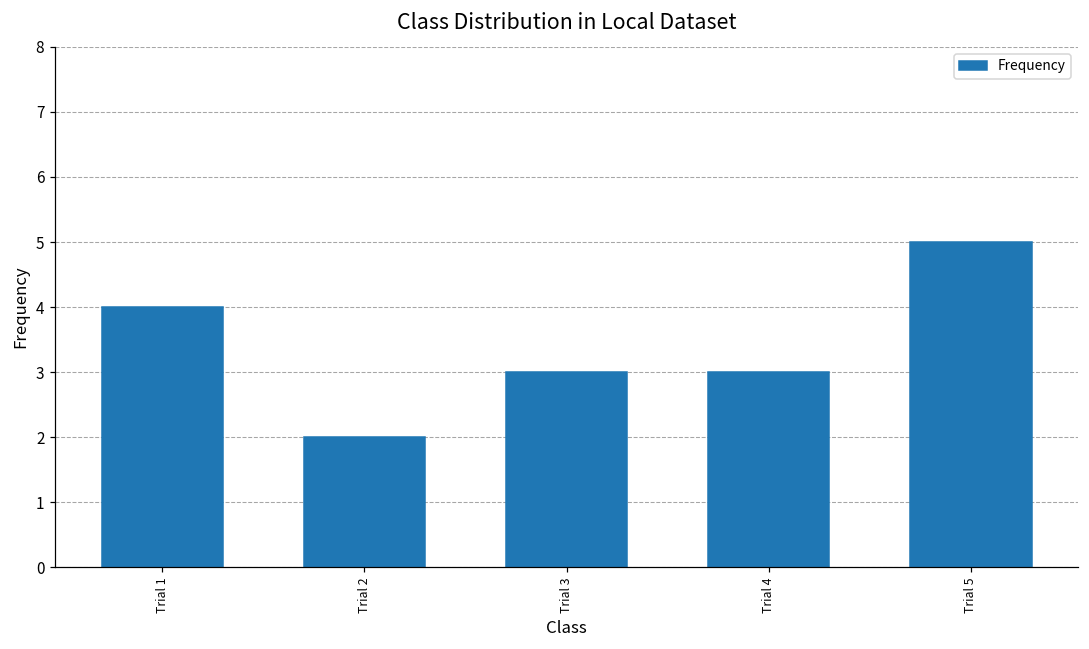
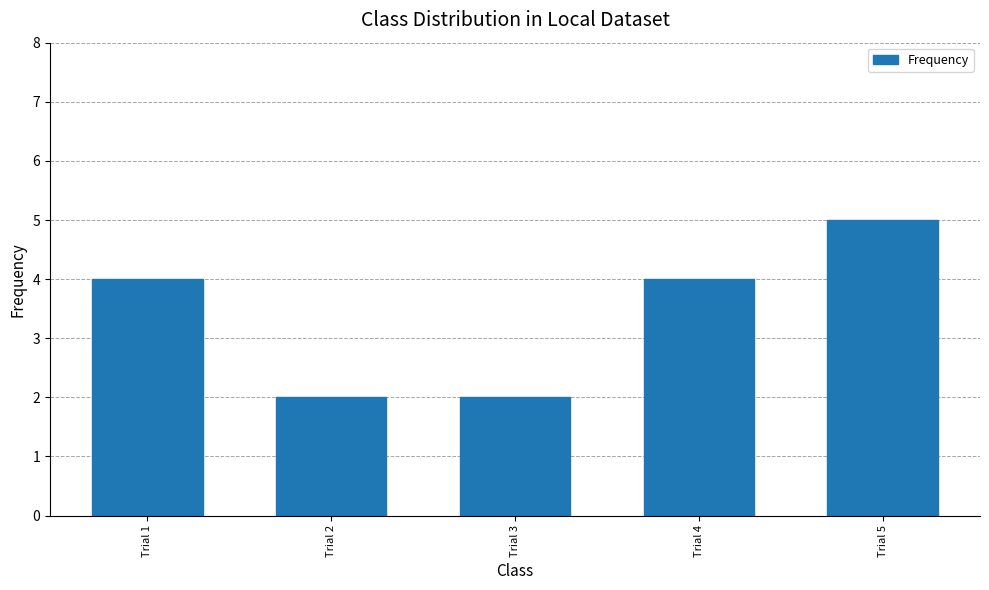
  {
    "Trial 1": 4,
    "Trial 2": 2,
-   "Trial 3": 3,
-   "Trial 4": 3,
+   "Trial 3": 2,
+   "Trial 4": 4,
    "Trial 5": 5
  }
